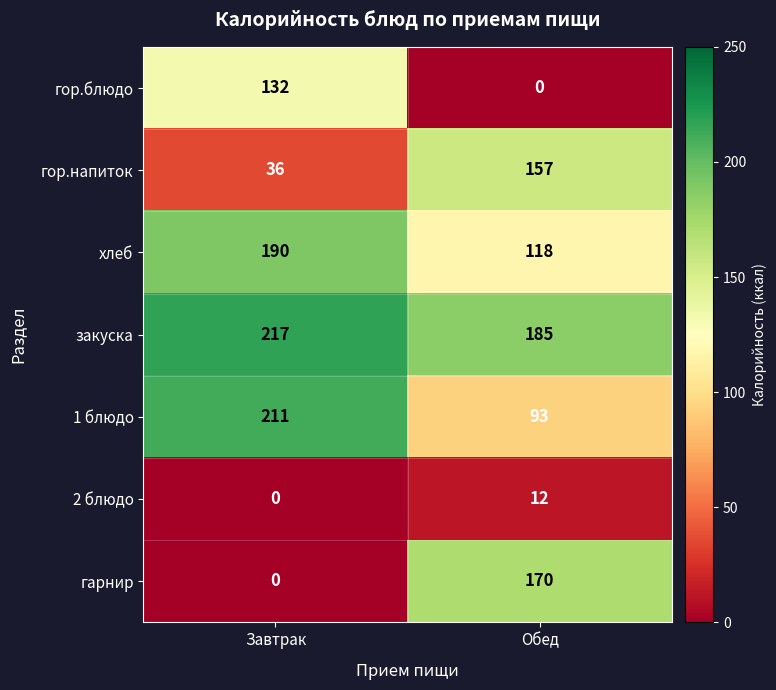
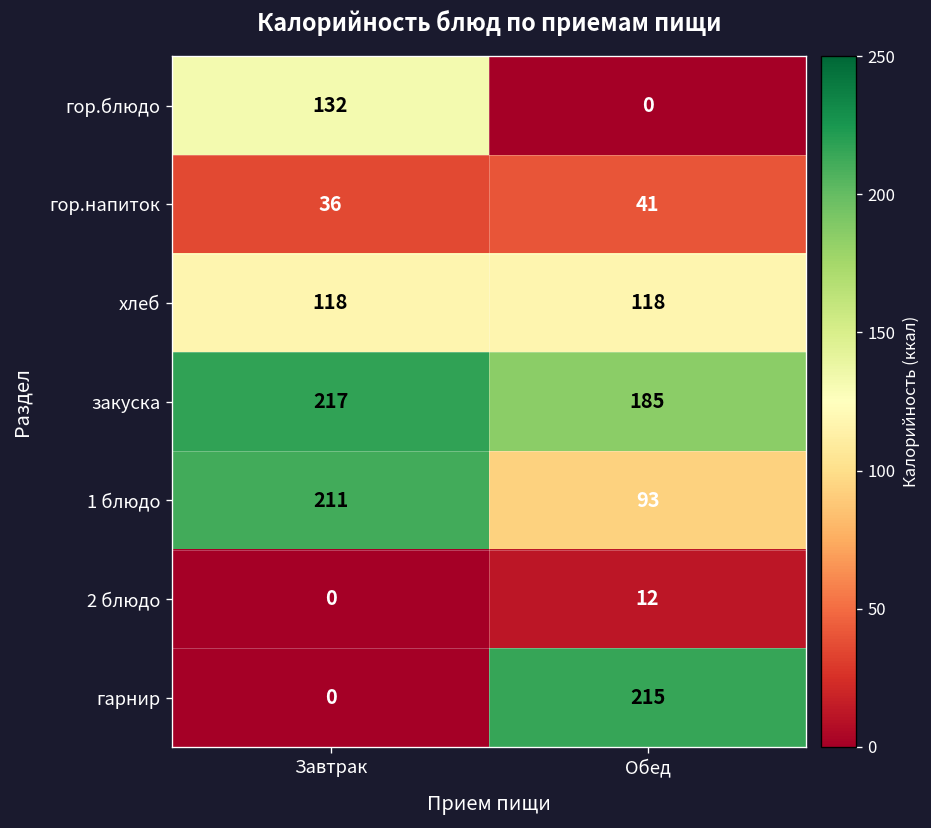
  {
    "гор.блюдо": {
      "Завтрак": 132,
      "Обед": 0
    },
    "гор.напиток": {
      "Завтрак": 36,
-     "Обед": 157
+     "Обед": 41
    },
    "хлеб": {
-     "Завтрак": 190,
+     "Завтрак": 118,
      "Обед": 118
    },
    "закуска": {
      "Завтрак": 217,
      "Обед": 185
    },
    "1 блюдо": {
      "Завтрак": 211,
      "Обед": 93
    },
    "2 блюдо": {
      "Завтрак": 0,
      "Обед": 12
    },
    "гарнир": {
      "Завтрак": 0,
-     "Обед": 170
+     "Обед": 215
    }
  }
